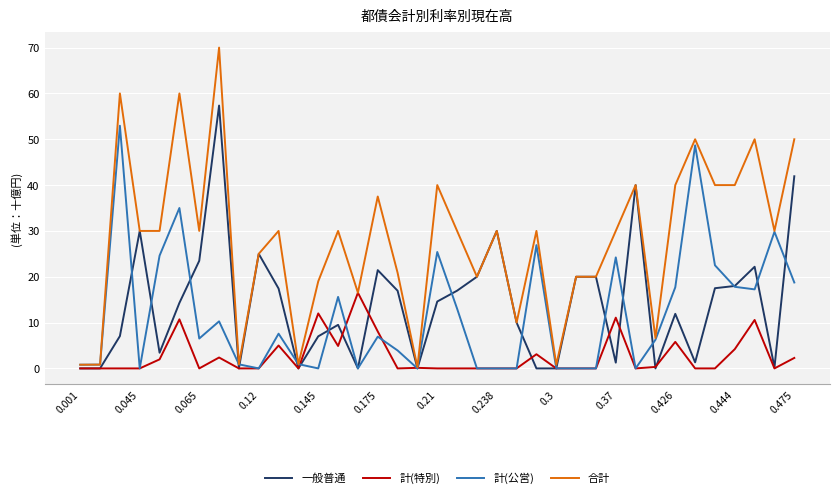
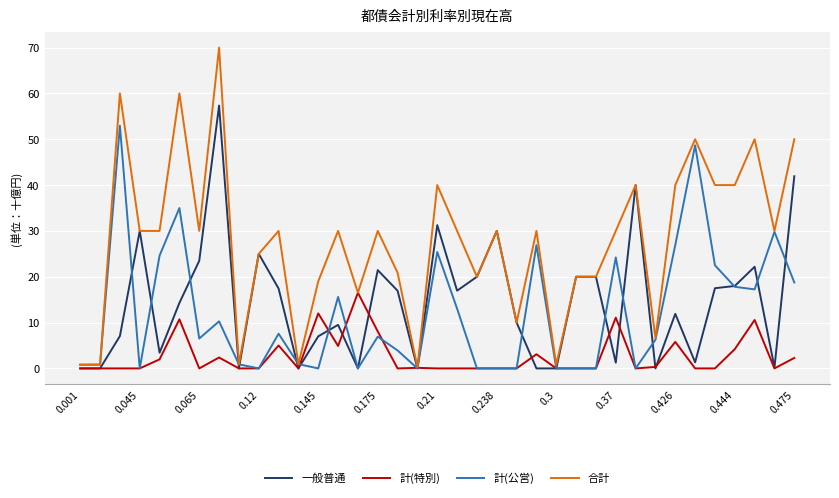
  {
    "一般普通": {
      "0.065": 23,
      "0.145": 7,
      "0.175": 21,
-     "0.21": 15,
+     "0.21": 31,
      "0.37": 1,
      "0.426": 12,
      "0.475": 42
    },
    "計(特別)": {
      "0.065": 0,
      "0.145": 12,
      "0.175": 8,
      "0.21": 0,
      "0.37": 11,
      "0.426": 6,
      "0.444": 4,
      "0.475": 2
    },
    "計(公営)": {
      "0.065": 7,
      "0.145": 0,
      "0.175": 7,
      "0.21": 25,
      "0.37": 24,
-     "0.426": 18,
+     "0.426": 27,
      "0.475": 19
    },
    "合計": {
      "0.065": 30,
      "0.145": 19,
-     "0.175": 38,
+     "0.175": 30,
      "0.21": 40,
      "0.3": 1,
      "0.37": 30,
      "0.426": 40,
      "0.444": 40,
      "0.475": 50
    }
  }
